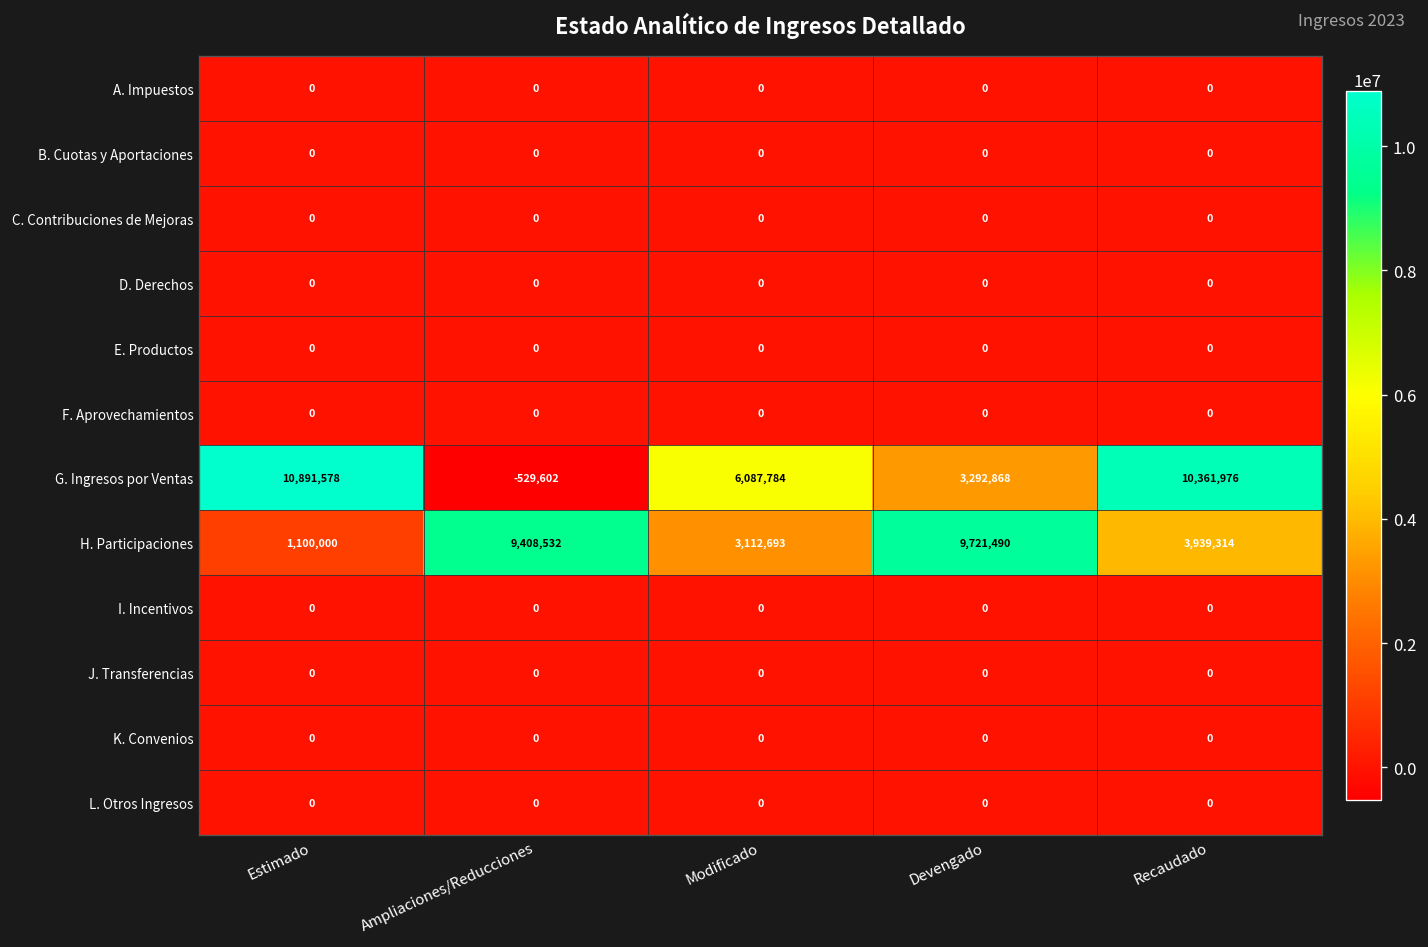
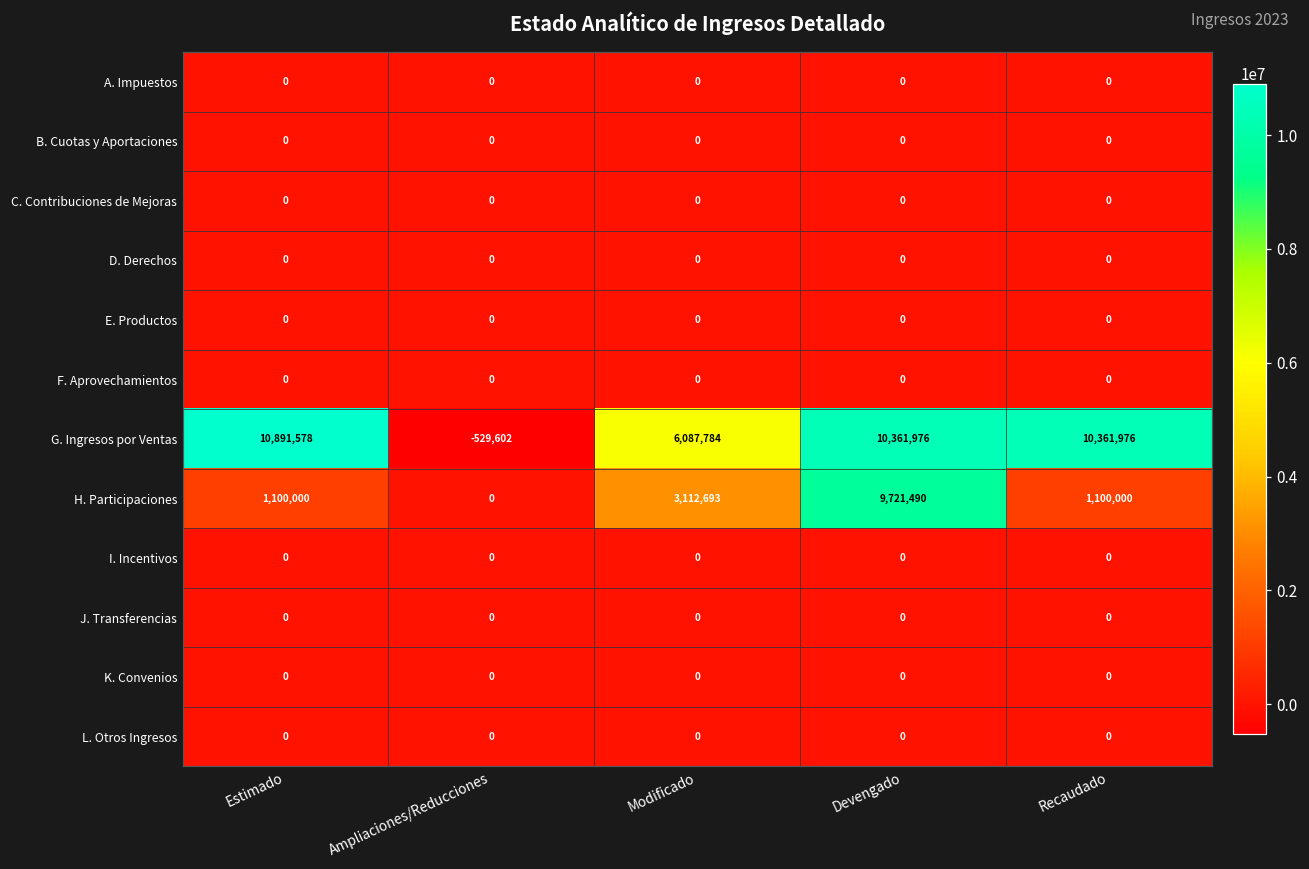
  {
    "A. Impuestos": {
      "Estimado": "0",
      "Ampliaciones/Reducciones": "0",
      "Modificado": "0",
      "Devengado": "0",
      "Recaudado": "0"
    },
    "B. Cuotas y Aportaciones": {
      "Estimado": "0",
      "Ampliaciones/Reducciones": "0",
      "Modificado": "0",
      "Devengado": "0",
      "Recaudado": "0"
    },
    "C. Contribuciones de Mejoras": {
      "Estimado": "0",
      "Ampliaciones/Reducciones": "0",
      "Modificado": "0",
      "Devengado": "0",
      "Recaudado": "0"
    },
    "D. Derechos": {
      "Estimado": "0",
      "Ampliaciones/Reducciones": "0",
      "Modificado": "0",
      "Devengado": "0",
      "Recaudado": "0"
    },
    "E. Productos": {
      "Estimado": "0",
      "Ampliaciones/Reducciones": "0",
      "Modificado": "0",
      "Devengado": "0",
      "Recaudado": "0"
    },
    "F. Aprovechamientos": {
      "Estimado": "0",
      "Ampliaciones/Reducciones": "0",
      "Modificado": "0",
      "Devengado": "0",
      "Recaudado": "0"
    },
    "G. Ingresos por Ventas": {
      "Estimado": "10,891,578",
      "Ampliaciones/Reducciones": "-529,602",
      "Modificado": "6,087,784",
-     "Devengado": "3,292,868",
+     "Devengado": "10,361,976",
      "Recaudado": "10,361,976"
    },
    "H. Participaciones": {
      "Estimado": "1,100,000",
-     "Ampliaciones/Reducciones": "9,408,532",
+     "Ampliaciones/Reducciones": "0",
      "Modificado": "3,112,693",
      "Devengado": "9,721,490",
-     "Recaudado": "3,939,314"
+     "Recaudado": "1,100,000"
    },
    "I. Incentivos": {
      "Estimado": "0",
      "Ampliaciones/Reducciones": "0",
      "Modificado": "0",
      "Devengado": "0",
      "Recaudado": "0"
    },
    "J. Transferencias": {
      "Estimado": "0",
      "Ampliaciones/Reducciones": "0",
      "Modificado": "0",
      "Devengado": "0",
      "Recaudado": "0"
    },
    "K. Convenios": {
      "Estimado": "0",
      "Ampliaciones/Reducciones": "0",
      "Modificado": "0",
      "Devengado": "0",
      "Recaudado": "0"
    },
    "L. Otros Ingresos": {
      "Estimado": "0",
      "Ampliaciones/Reducciones": "0",
      "Modificado": "0",
      "Devengado": "0",
      "Recaudado": "0"
    }
  }
